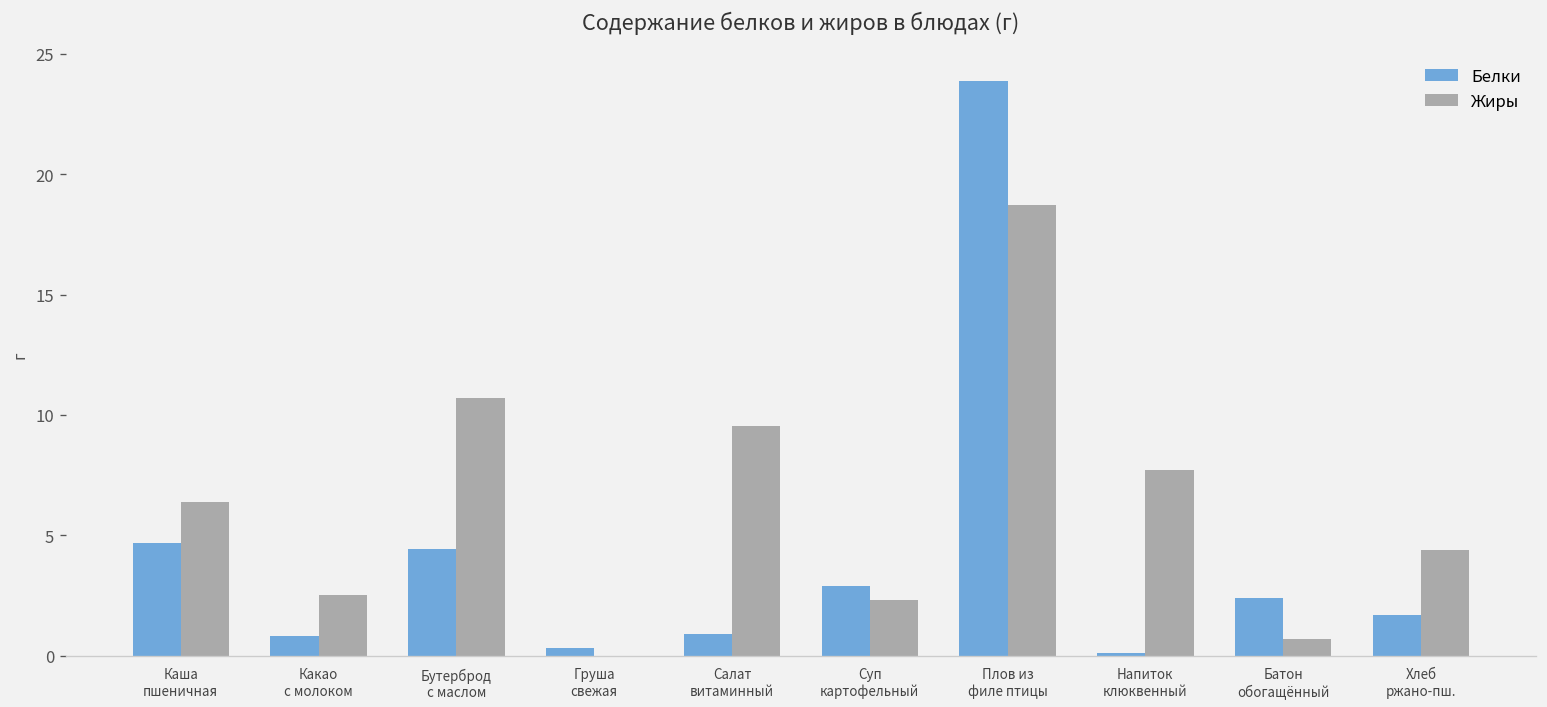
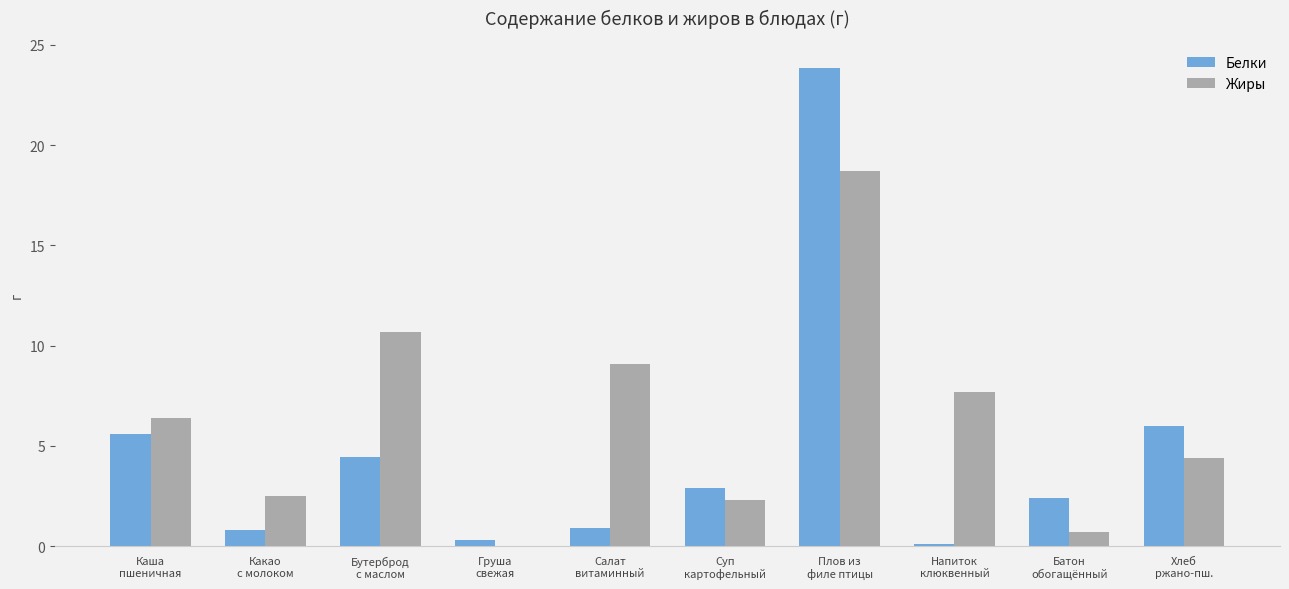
  {
    "Белки": {
-     "Каша пшеничная": 4.7,
+     "Каша пшеничная": 5.6,
      "Какао с молоком": 0.8,
      "Бутерброд с маслом": 4.4,
      "Груша свежая": 0.3,
      "Салат витаминный": 0.9,
      "Суп картофельный": 2.9,
      "Плов из филе птицы": 23.9,
      "Батон обогащённый": 2.4,
-     "Хлеб ржано-пш.": 1.7
+     "Хлеб ржано-пш.": 6.0
    },
    "Жиры": {
      "Каша пшеничная": 6.4,
      "Какао с молоком": 2.5,
      "Бутерброд с маслом": 10.7,
      "Груша свежая": 0.0,
-     "Салат витаминный": 9.5,
+     "Салат витаминный": 9.1,
      "Суп картофельный": 2.3,
      "Плов из филе птицы": 18.7,
      "Напиток клюквенный": 7.7,
      "Батон обогащённый": 0.7,
      "Хлеб ржано-пш.": 4.4
    }
  }
